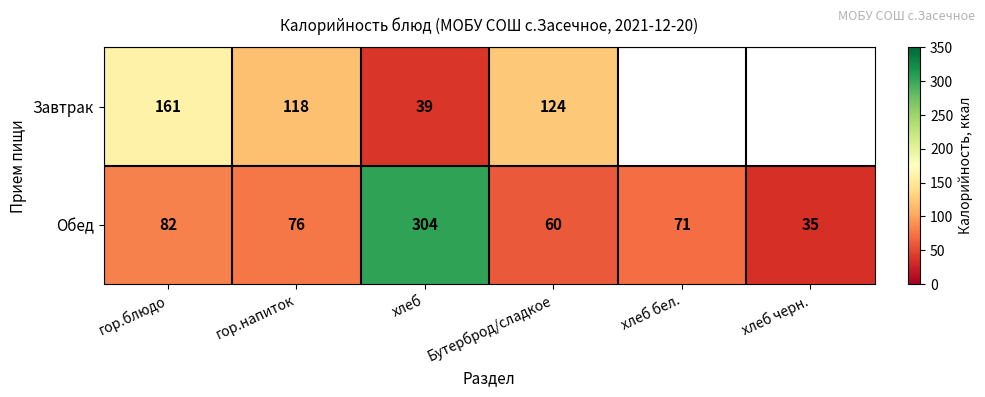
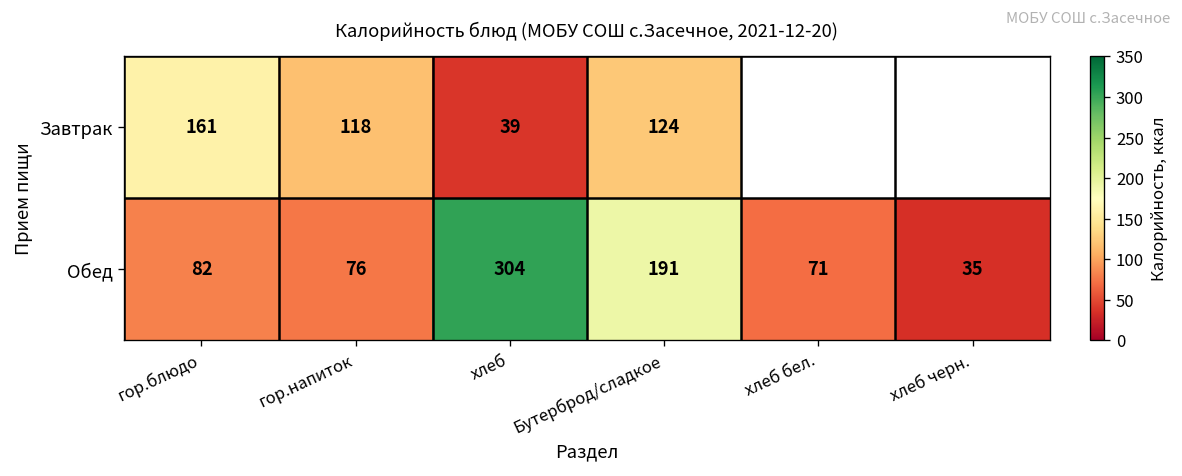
  {
    "Завтрак": {
      "гор.блюдо": 161,
      "гор.напиток": 118,
      "хлеб": 39,
      "Бутерброд/сладкое": 124
    },
    "Обед": {
      "гор.блюдо": 82,
      "гор.напиток": 76,
      "хлеб": 304,
-     "Бутерброд/сладкое": 60,
+     "Бутерброд/сладкое": 191,
      "хлеб бел.": 71,
      "хлеб черн.": 35
    }
  }
